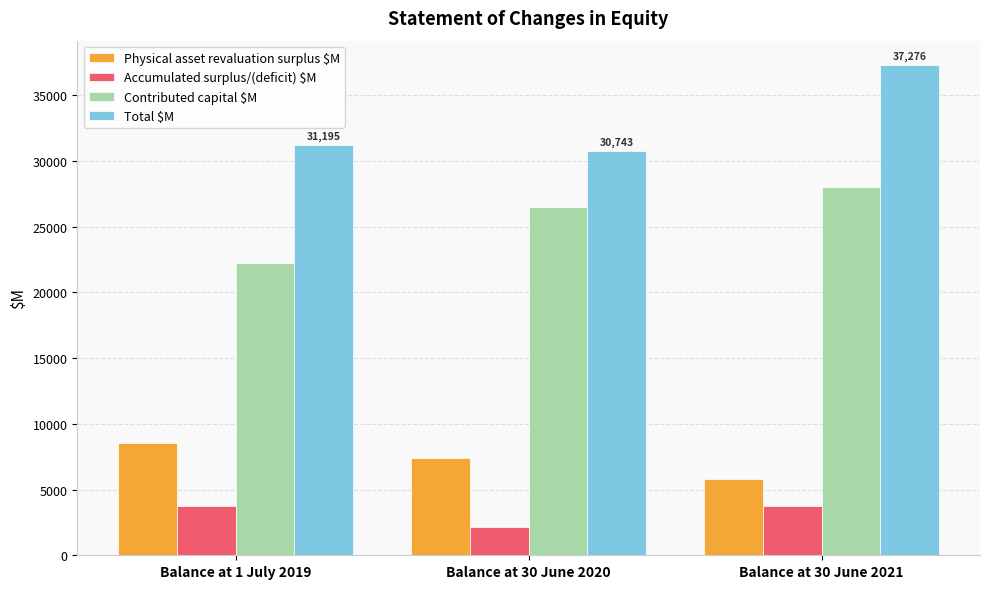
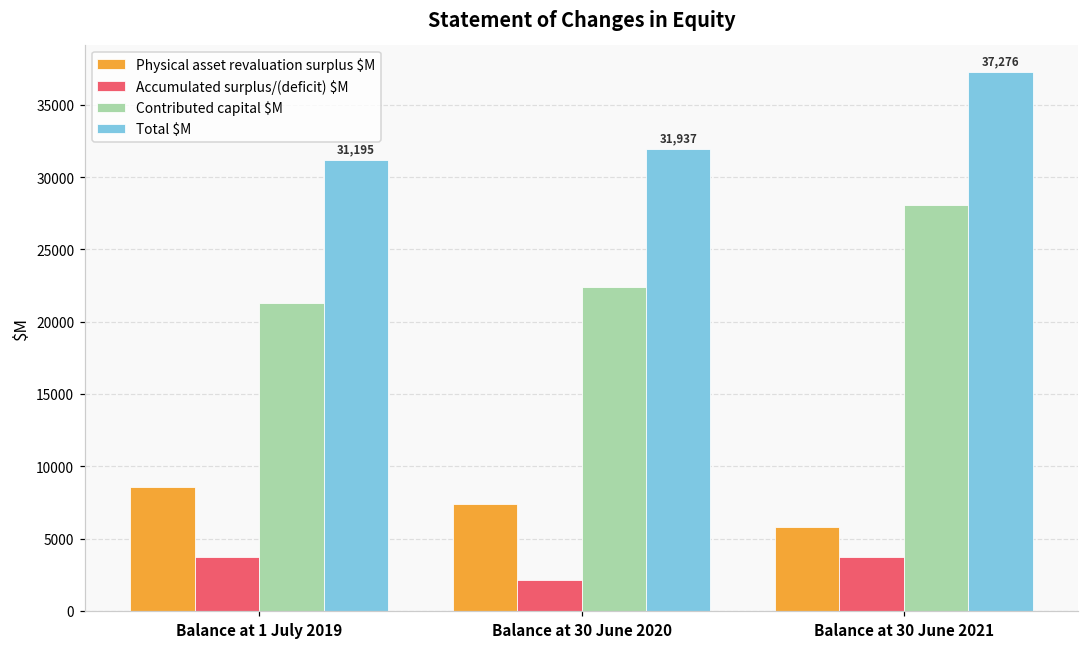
  {
    "Physical asset revaluation surplus $M": {
      "Balance at 1 July 2019": "8500",
      "Balance at 30 June 2020": "7400",
      "Balance at 30 June 2021": "5800"
    },
    "Accumulated surplus/(deficit) $M": {
      "Balance at 1 July 2019": "3700",
      "Balance at 30 June 2020": "2100",
      "Balance at 30 June 2021": "3700"
    },
    "Contributed capital $M": {
-     "Balance at 1 July 2019": "22200",
-     "Balance at 30 June 2020": "26500",
+     "Balance at 1 July 2019": "21300",
+     "Balance at 30 June 2020": "22400",
      "Balance at 30 June 2021": "28000"
    },
    "Total $M": {
      "Balance at 1 July 2019": "31,195",
-     "Balance at 30 June 2020": "30,743",
+     "Balance at 30 June 2020": "31,937",
      "Balance at 30 June 2021": "37,276"
    }
  }
